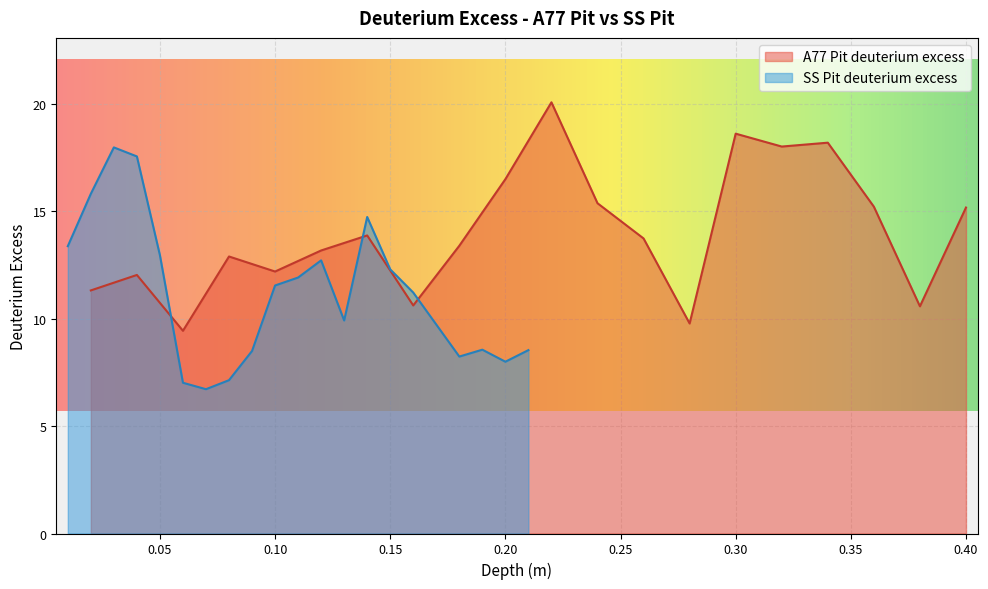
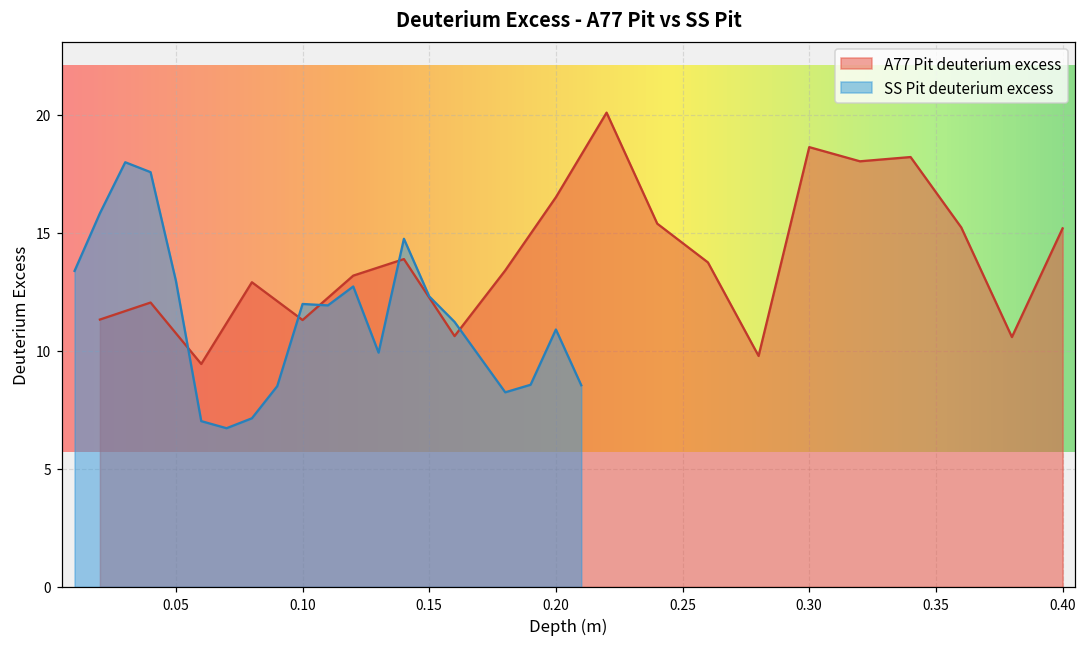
  {
    "A77 Pit deuterium excess": {
-     "0.10": 12.2,
+     "0.10": 11.3,
      "0.20": 16.5,
      "0.30": 18.6,
      "0.40": 15.2
    },
    "SS Pit deuterium excess": {
      "0.05": 13.0,
-     "0.10": 11.6,
+     "0.10": 12.0,
      "0.15": 12.3,
-     "0.20": 8.0
+     "0.20": 10.9
    }
  }
